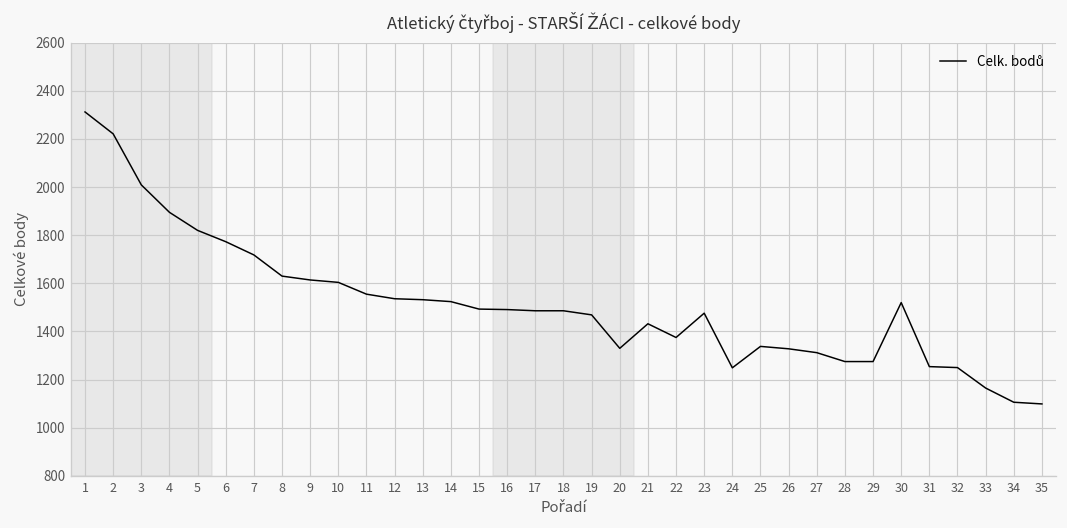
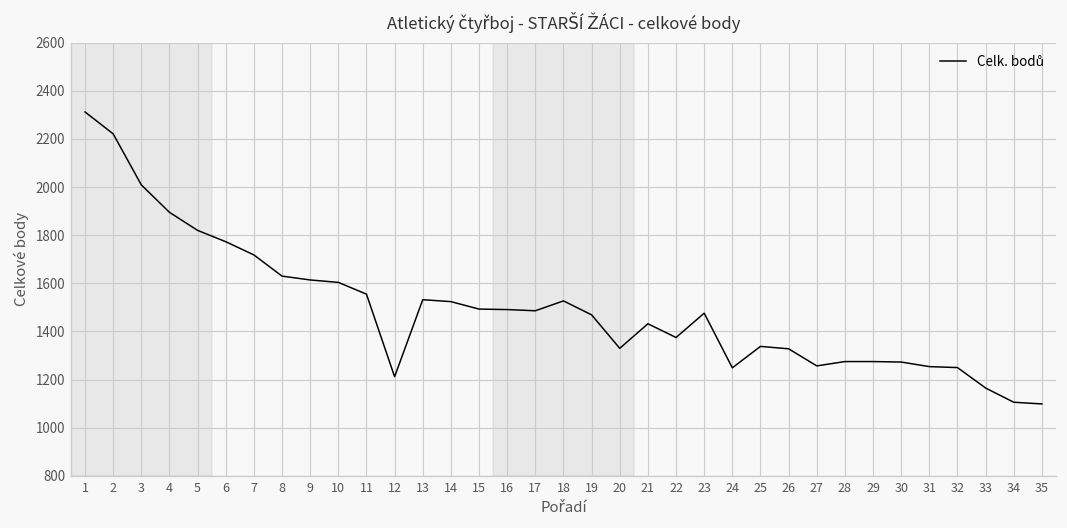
  {
    "1": 2310,
    "2": 2220,
    "3": 2010,
    "4": 1900,
    "5": 1820,
    "6": 1770,
    "7": 1720,
    "8": 1630,
    "9": 1610,
    "10": 1600,
    "11": 1560,
-   "12": 1540,
+   "12": 1210,
    "13": 1530,
    "14": 1520,
    "15": 1490,
    "16": 1490,
    "17": 1490,
-   "18": 1490,
+   "18": 1530,
    "19": 1470,
    "20": 1330,
    "21": 1430,
    "22": 1380,
    "23": 1480,
    "24": 1250,
    "25": 1340,
    "26": 1330,
-   "27": 1310,
+   "27": 1260,
    "28": 1280,
    "29": 1280,
-   "30": 1520,
+   "30": 1270,
    "31": 1250,
    "32": 1250,
    "33": 1170,
    "34": 1110,
    "35": 1100
  }
